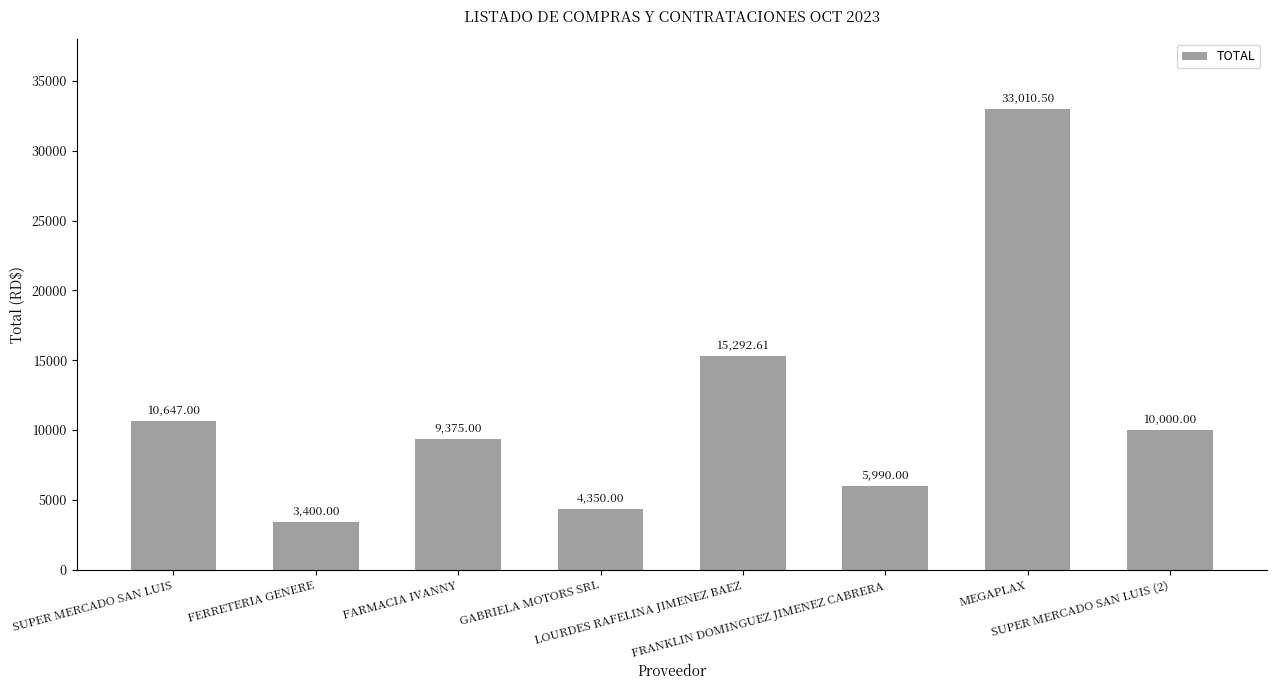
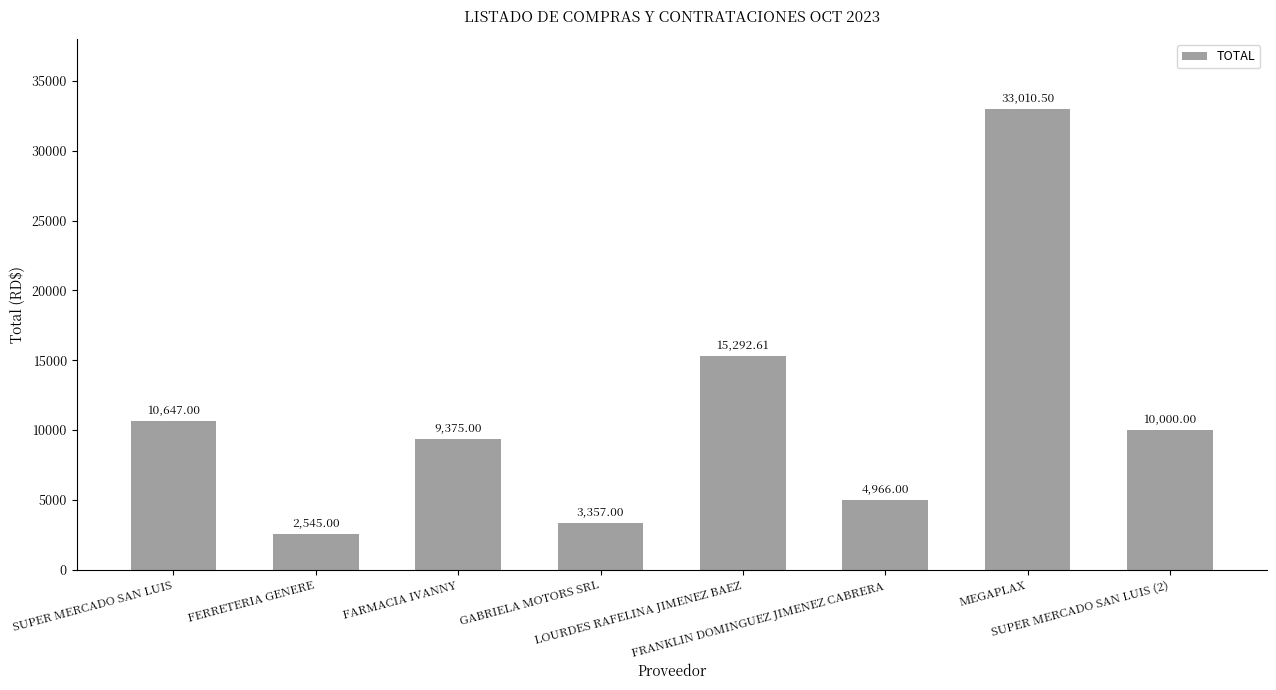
  {
    "SUPER MERCADO SAN LUIS": "10,647.00",
-   "FERRETERIA GENERE": "3,400.00",
+   "FERRETERIA GENERE": "2,545.00",
    "FARMACIA IVANNY": "9,375.00",
-   "GABRIELA MOTORS SRL": "4,350.00",
+   "GABRIELA MOTORS SRL": "3,357.00",
    "LOURDES RAFELINA JIMENEZ BAEZ": "15,292.61",
-   "FRANKLIN DOMINGUEZ JIMENEZ CABRERA": "5,990.00",
+   "FRANKLIN DOMINGUEZ JIMENEZ CABRERA": "4,966.00",
    "MEGAPLAX": "33,010.50",
    "SUPER MERCADO SAN LUIS (2)": "10,000.00"
  }
